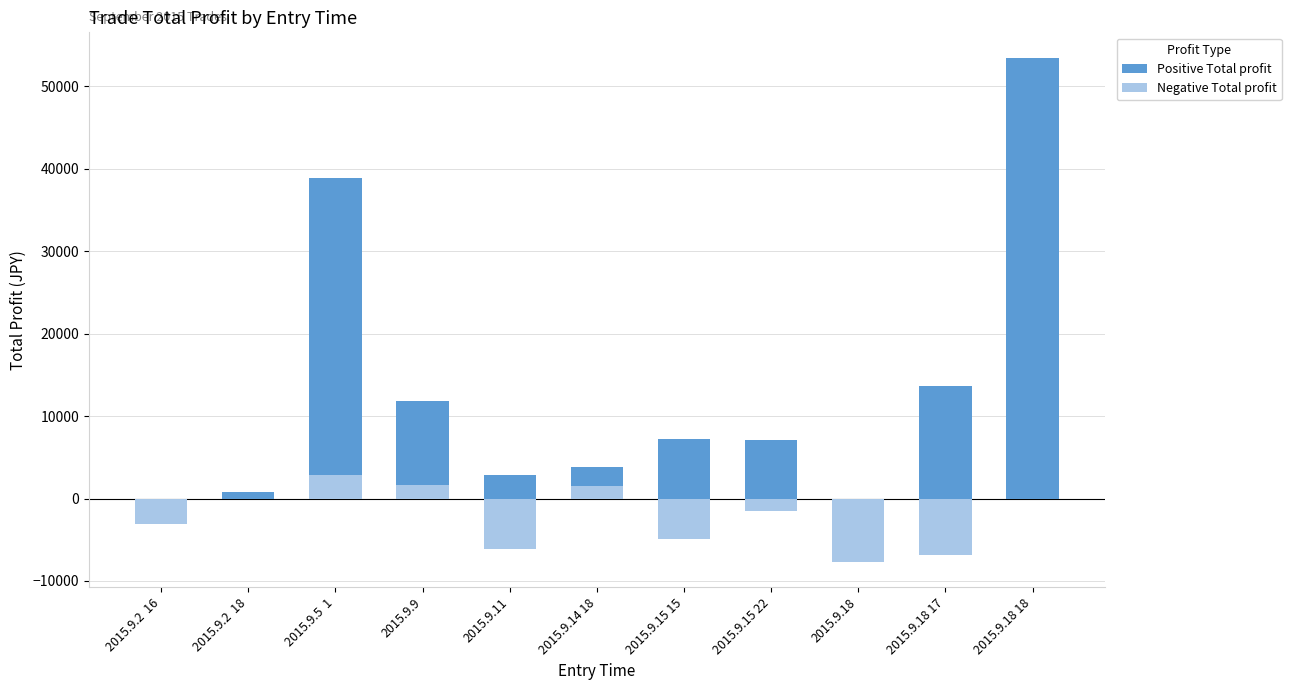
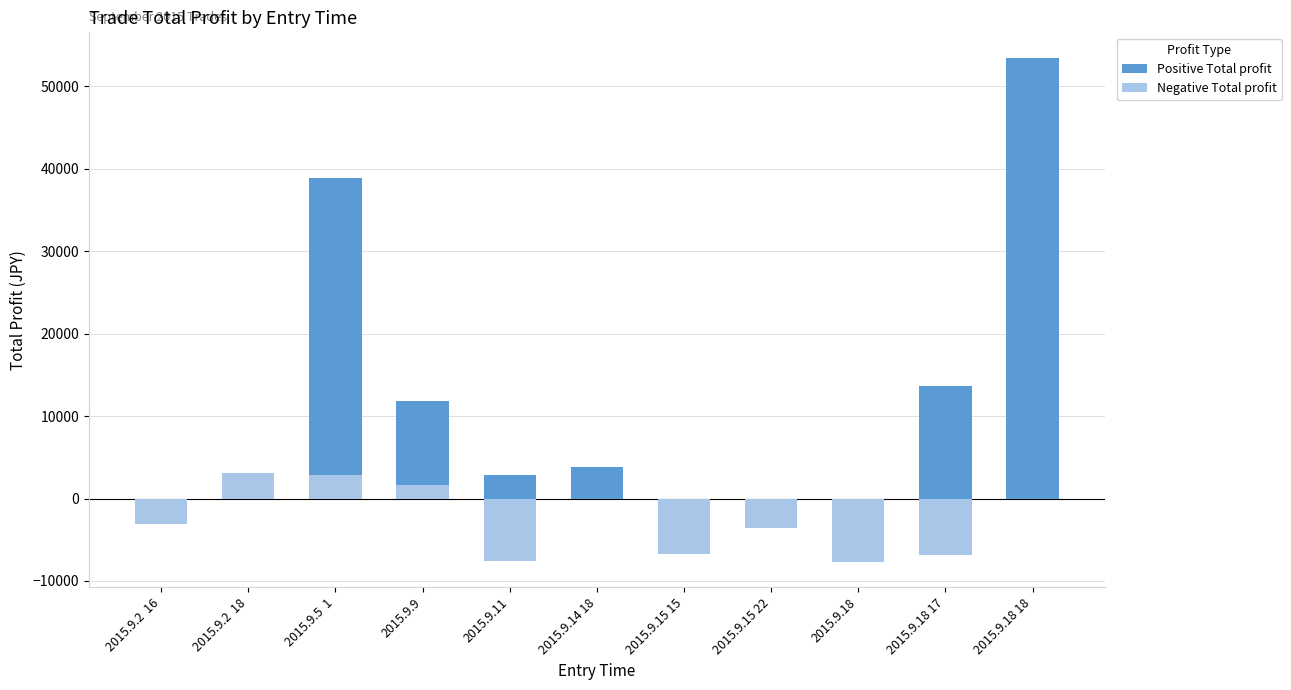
  {
    "Positive Total profit": {
      "2015.9.2 16": 0,
      "2015.9.5 1": 39000,
      "2015.9.9": 12000,
      "2015.9.11": 3000,
      "2015.9.14 18": 4000,
-     "2015.9.15 15": 7000,
-     "2015.9.15 22": 7000,
+     "2015.9.15 15": 0,
+     "2015.9.15 22": 0,
      "2015.9.18": 0,
      "2015.9.18 17": 14000,
      "2015.9.18 18": 53000
    },
    "Negative Total profit": {
      "2015.9.2 16": -3000,
-     "2015.9.2 18": 0,
-     "2015.9.11": -6000,
-     "2015.9.14 18": 1000,
-     "2015.9.15 15": -5000,
-     "2015.9.15 22": -1000,
+     "2015.9.2 18": 3000,
+     "2015.9.11": -8000,
+     "2015.9.14 18": 0,
+     "2015.9.15 15": -7000,
+     "2015.9.15 22": -4000,
      "2015.9.18": -8000,
      "2015.9.18 17": -7000,
      "2015.9.18 18": 0
    }
  }
